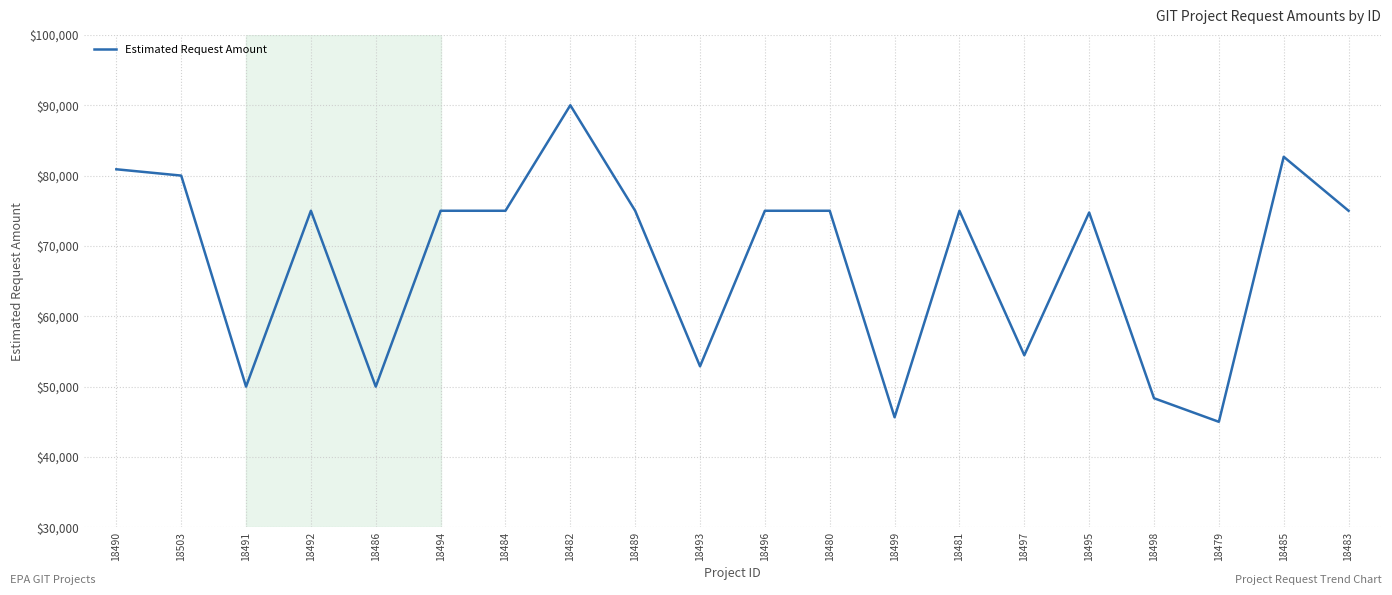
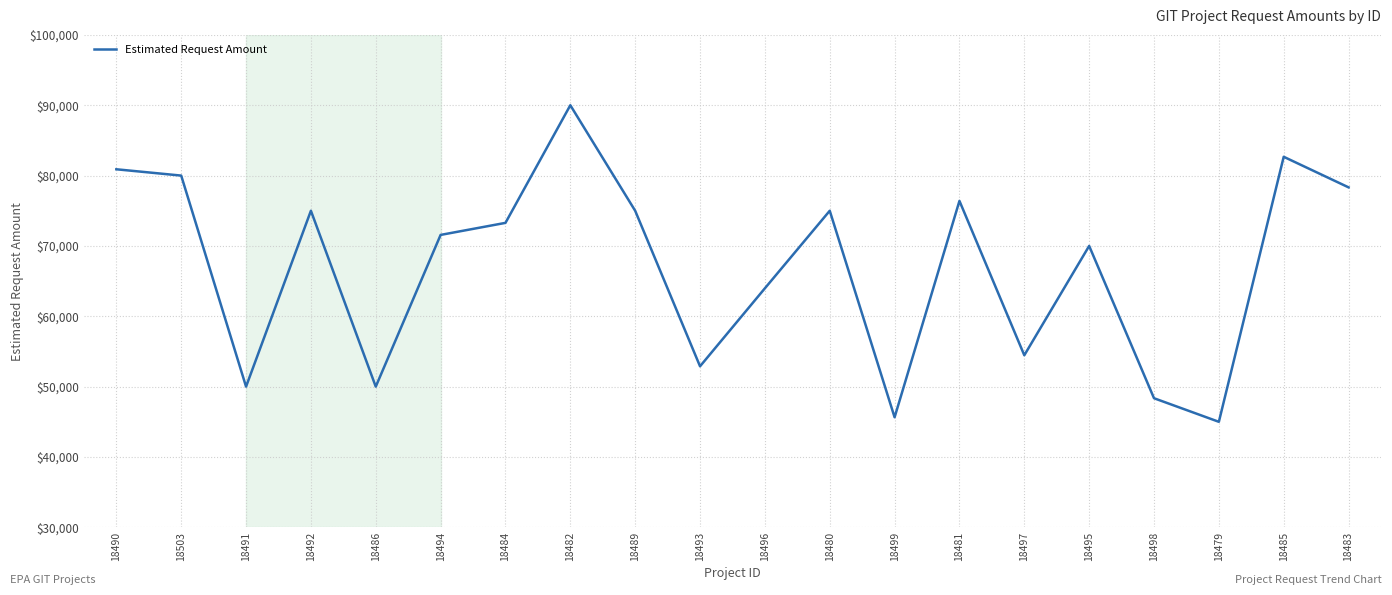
  {
    "18490": "$81,000",
    "18503": "$80,000",
    "18491": "$50,000",
    "18492": "$75,000",
    "18486": "$50,000",
-   "18494": "$75,000",
-   "18484": "$75,000",
+   "18494": "$72,000",
+   "18484": "$73,000",
    "18482": "$90,000",
    "18489": "$75,000",
    "18493": "$53,000",
-   "18496": "$75,000",
+   "18496": "$64,000",
    "18480": "$75,000",
    "18499": "$46,000",
-   "18481": "$75,000",
+   "18481": "$76,000",
    "18497": "$54,000",
-   "18495": "$75,000",
+   "18495": "$70,000",
    "18498": "$48,000",
    "18479": "$45,000",
    "18485": "$83,000",
-   "18483": "$75,000"
+   "18483": "$78,000"
  }
